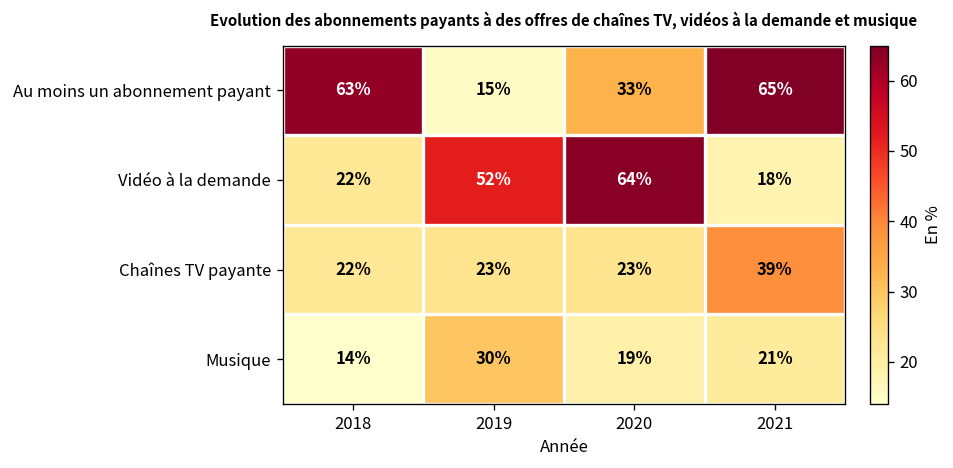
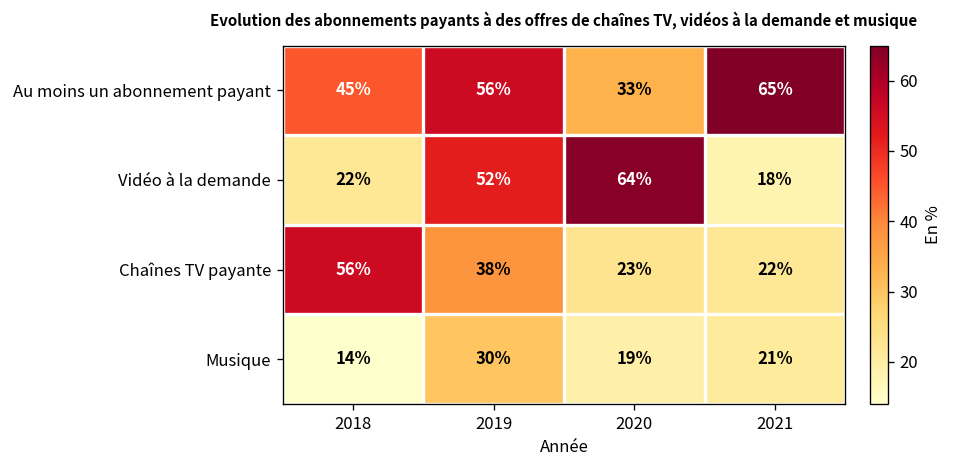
  {
    "Au moins un abonnement payant": {
-     "2018": "63%",
-     "2019": "15%",
+     "2018": "45%",
+     "2019": "56%",
      "2020": "33%",
      "2021": "65%"
    },
    "Vidéo à la demande": {
      "2018": "22%",
      "2019": "52%",
      "2020": "64%",
      "2021": "18%"
    },
    "Chaînes TV payante": {
-     "2018": "22%",
-     "2019": "23%",
+     "2018": "56%",
+     "2019": "38%",
      "2020": "23%",
-     "2021": "39%"
+     "2021": "22%"
    },
    "Musique": {
      "2018": "14%",
      "2019": "30%",
      "2020": "19%",
      "2021": "21%"
    }
  }
